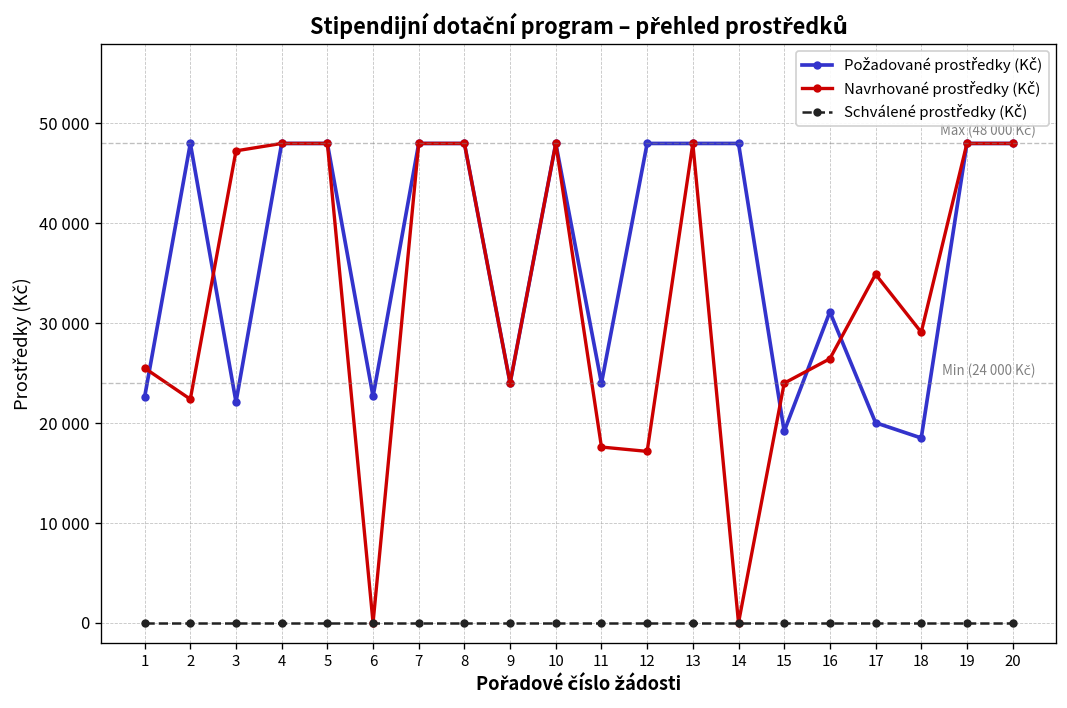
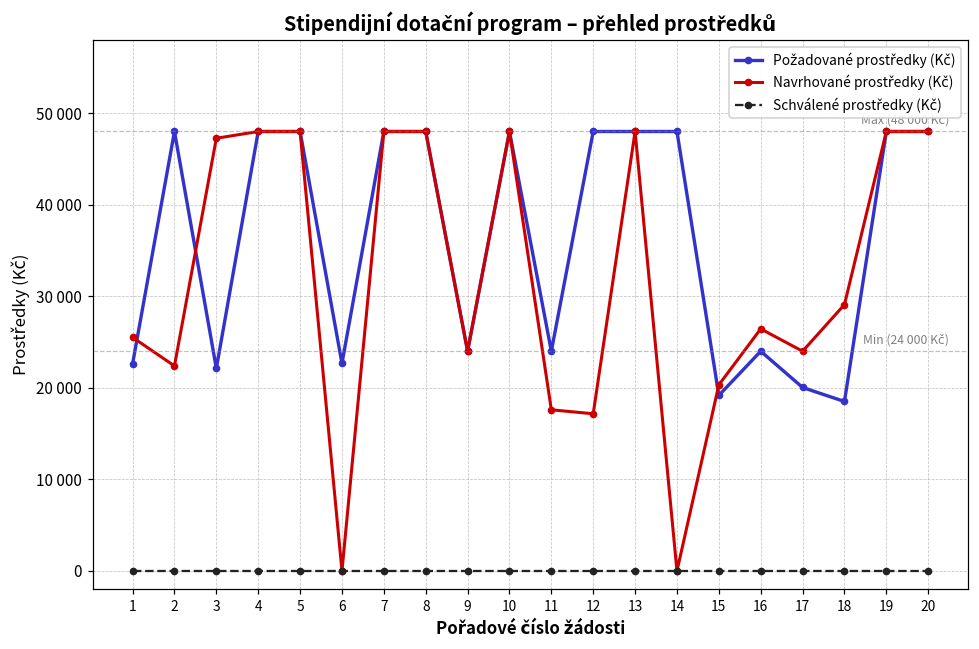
  {
    "Požadované prostředky (Kč)": {
      "1": 23000,
      "2": 48000,
      "3": 22000,
      "6": 23000,
      "11": 24000,
      "12": 48000,
      "14": 48000,
      "15": 19000,
-     "16": 31000,
+     "16": 24000,
      "17": 20000,
      "18": 19000
    },
    "Navrhované prostředky (Kč)": {
      "1": 26000,
      "2": 22000,
      "3": 47000,
      "11": 18000,
      "12": 17000,
-     "15": 24000,
+     "15": 20000,
      "16": 26000,
-     "17": 35000,
+     "17": 24000,
      "18": 29000
    },
    "Schválené prostředky (Kč)": {
      "1": 0,
      "2": 0,
      "3": 0,
      "4": 0,
      "5": 0,
      "7": 0,
      "8": 0,
      "9": 0,
      "10": 0,
      "11": 0,
      "12": 0,
      "13": 0,
      "15": 0,
      "16": 0,
      "17": 0,
      "18": 0,
      "19": 0,
      "20": 0
    }
  }
